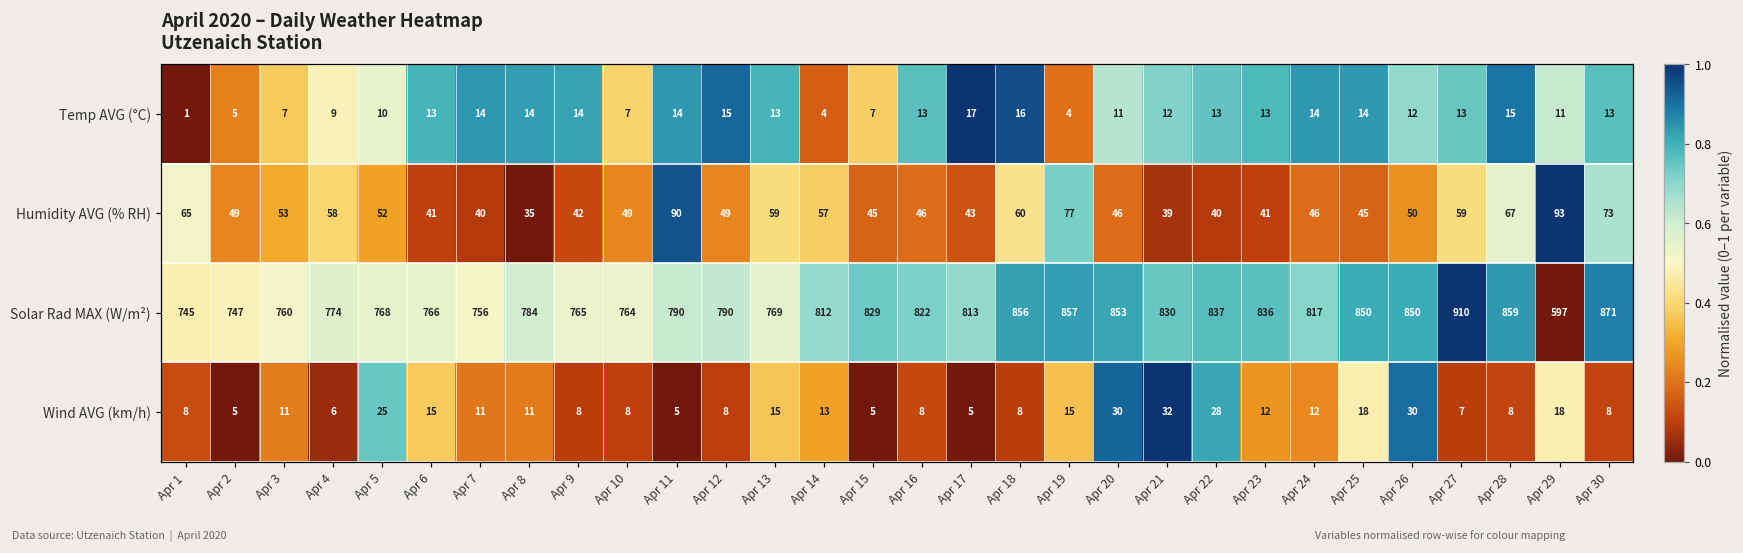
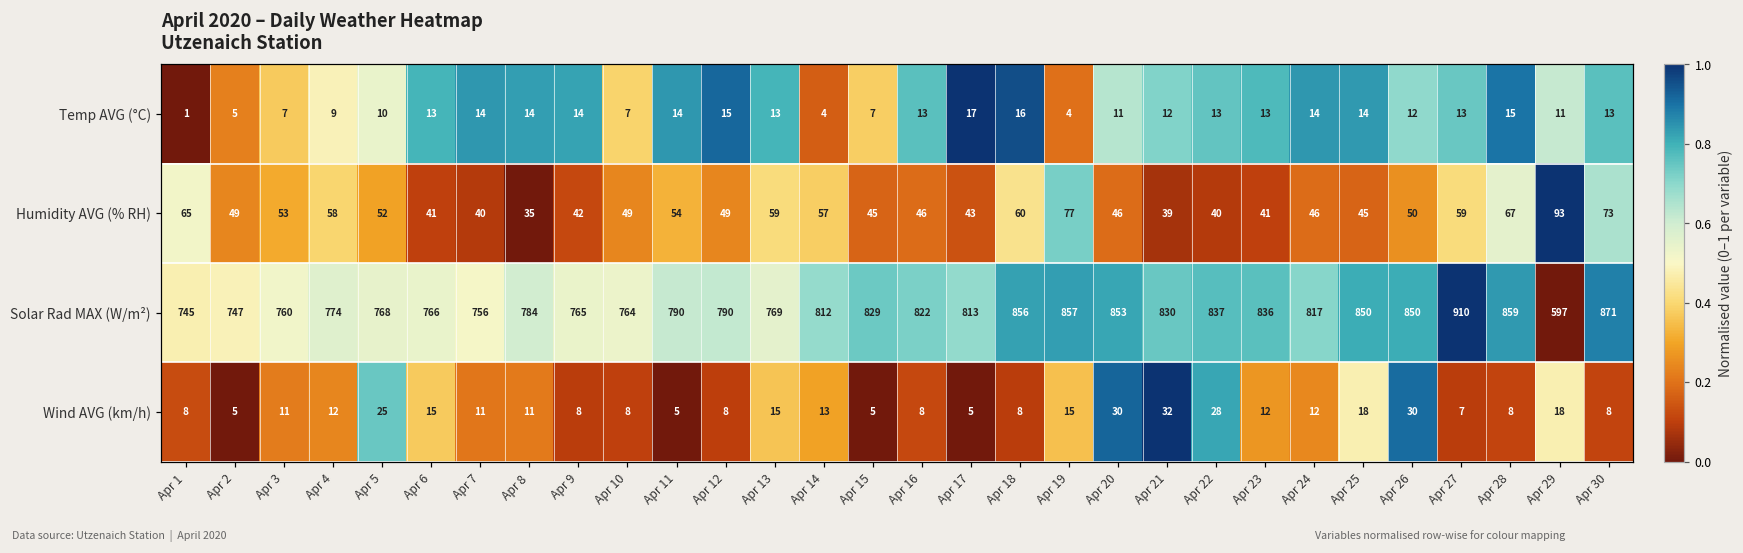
  {
    "Temp AVG (°C)": {
      "Apr 1": 1,
      "Apr 2": 5,
      "Apr 3": 7,
      "Apr 4": 9,
      "Apr 5": 10,
      "Apr 6": 13,
      "Apr 7": 14,
      "Apr 8": 14,
      "Apr 9": 14,
      "Apr 10": 7,
      "Apr 11": 14,
      "Apr 12": 15,
      "Apr 13": 13,
      "Apr 14": 4,
      "Apr 15": 7,
      "Apr 16": 13,
      "Apr 17": 17,
      "Apr 18": 16,
      "Apr 19": 4,
      "Apr 20": 11,
      "Apr 21": 12,
      "Apr 22": 13,
      "Apr 23": 13,
      "Apr 24": 14,
      "Apr 25": 14,
      "Apr 26": 12,
      "Apr 27": 13,
      "Apr 28": 15,
      "Apr 29": 11,
      "Apr 30": 13
    },
    "Humidity AVG (% RH)": {
      "Apr 1": 65,
      "Apr 2": 49,
      "Apr 3": 53,
      "Apr 4": 58,
      "Apr 5": 52,
      "Apr 6": 41,
      "Apr 7": 40,
      "Apr 8": 35,
      "Apr 9": 42,
      "Apr 10": 49,
-     "Apr 11": 90,
+     "Apr 11": 54,
      "Apr 12": 49,
      "Apr 13": 59,
      "Apr 14": 57,
      "Apr 15": 45,
      "Apr 16": 46,
      "Apr 17": 43,
      "Apr 18": 60,
      "Apr 19": 77,
      "Apr 20": 46,
      "Apr 21": 39,
      "Apr 22": 40,
      "Apr 23": 41,
      "Apr 24": 46,
      "Apr 25": 45,
      "Apr 26": 50,
      "Apr 27": 59,
      "Apr 28": 67,
      "Apr 29": 93,
      "Apr 30": 73
    },
    "Solar Rad MAX (W/m²)": {
      "Apr 1": 745,
      "Apr 2": 747,
      "Apr 3": 760,
      "Apr 4": 774,
      "Apr 5": 768,
      "Apr 6": 766,
      "Apr 7": 756,
      "Apr 8": 784,
      "Apr 9": 765,
      "Apr 10": 764,
      "Apr 11": 790,
      "Apr 12": 790,
      "Apr 13": 769,
      "Apr 14": 812,
      "Apr 15": 829,
      "Apr 16": 822,
      "Apr 17": 813,
      "Apr 18": 856,
      "Apr 19": 857,
      "Apr 20": 853,
      "Apr 21": 830,
      "Apr 22": 837,
      "Apr 23": 836,
      "Apr 24": 817,
      "Apr 25": 850,
      "Apr 26": 850,
      "Apr 27": 910,
      "Apr 28": 859,
      "Apr 29": 597,
      "Apr 30": 871
    },
    "Wind AVG (km/h)": {
      "Apr 1": 8,
      "Apr 2": 5,
      "Apr 3": 11,
-     "Apr 4": 6,
+     "Apr 4": 12,
      "Apr 5": 25,
      "Apr 6": 15,
      "Apr 7": 11,
      "Apr 8": 11,
      "Apr 9": 8,
      "Apr 10": 8,
      "Apr 11": 5,
      "Apr 12": 8,
      "Apr 13": 15,
      "Apr 14": 13,
      "Apr 15": 5,
      "Apr 16": 8,
      "Apr 17": 5,
      "Apr 18": 8,
      "Apr 19": 15,
      "Apr 20": 30,
      "Apr 21": 32,
      "Apr 22": 28,
      "Apr 23": 12,
      "Apr 24": 12,
      "Apr 25": 18,
      "Apr 26": 30,
      "Apr 27": 7,
      "Apr 28": 8,
      "Apr 29": 18,
      "Apr 30": 8
    }
  }
